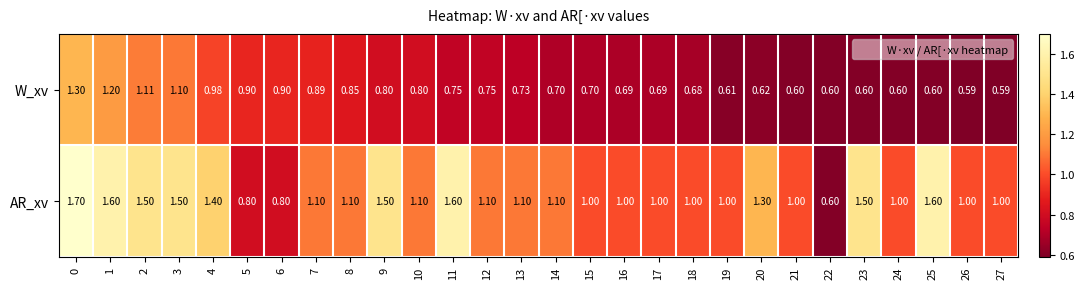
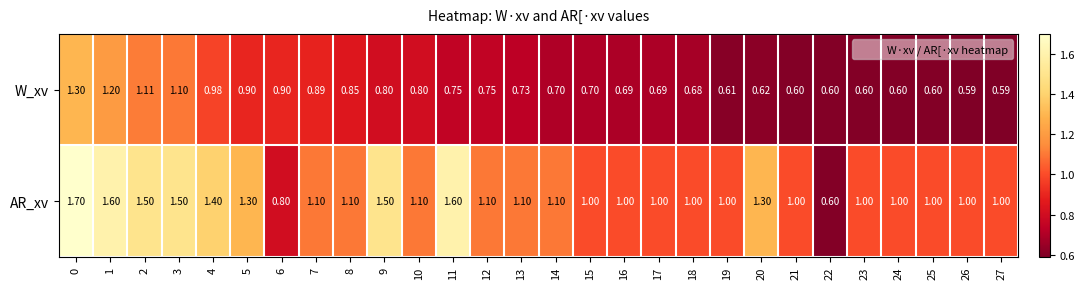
  {
    "W_xv": {
      "0": 1.30,
      "1": 1.20,
      "2": 1.11,
      "3": 1.10,
      "4": 0.98,
      "5": 0.90,
      "6": 0.90,
      "7": 0.89,
      "8": 0.85,
      "9": 0.80,
      "10": 0.80,
      "11": 0.75,
      "12": 0.75,
      "13": 0.73,
      "14": 0.70,
      "15": 0.70,
      "16": 0.69,
      "17": 0.69,
      "18": 0.68,
      "19": 0.61,
      "20": 0.62,
      "21": 0.60,
      "22": 0.60,
      "23": 0.60,
      "24": 0.60,
      "25": 0.60,
      "26": 0.59,
      "27": 0.59
    },
    "AR_xv": {
      "0": 1.70,
      "1": 1.60,
      "2": 1.50,
      "3": 1.50,
      "4": 1.40,
-     "5": 0.80,
+     "5": 1.30,
      "6": 0.80,
      "7": 1.10,
      "8": 1.10,
      "9": 1.50,
      "10": 1.10,
      "11": 1.60,
      "12": 1.10,
      "13": 1.10,
      "14": 1.10,
      "15": 1.00,
      "16": 1.00,
      "17": 1.00,
      "18": 1.00,
      "19": 1.00,
      "20": 1.30,
      "21": 1.00,
      "22": 0.60,
-     "23": 1.50,
+     "23": 1.00,
      "24": 1.00,
-     "25": 1.60,
+     "25": 1.00,
      "26": 1.00,
      "27": 1.00
    }
  }
